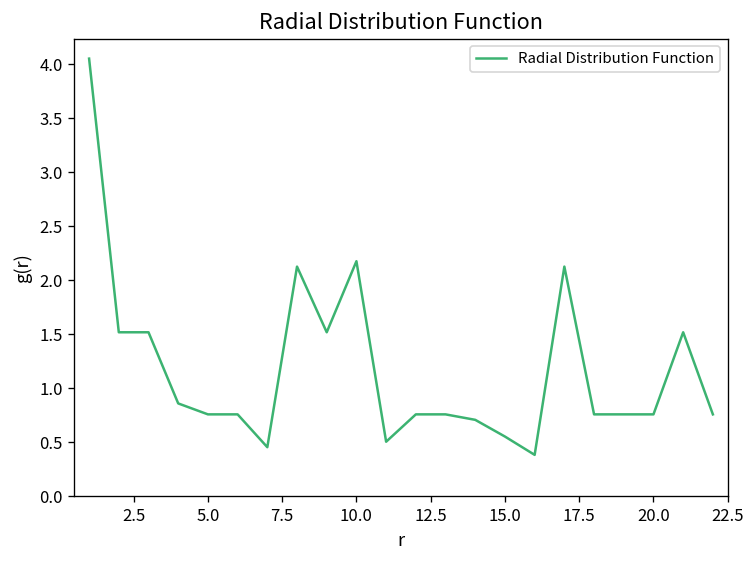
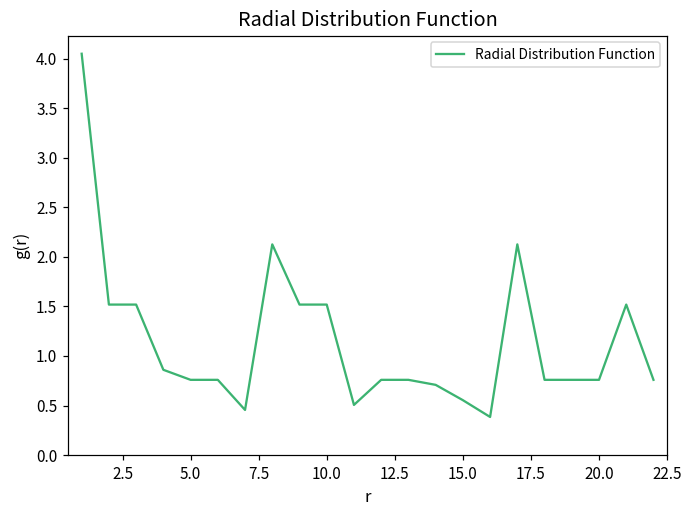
  {
    "5.0": 0.8,
-   "10.0": 2.2,
+   "10.0": 1.5,
    "15.0": 0.6,
    "20.0": 0.8
  }
